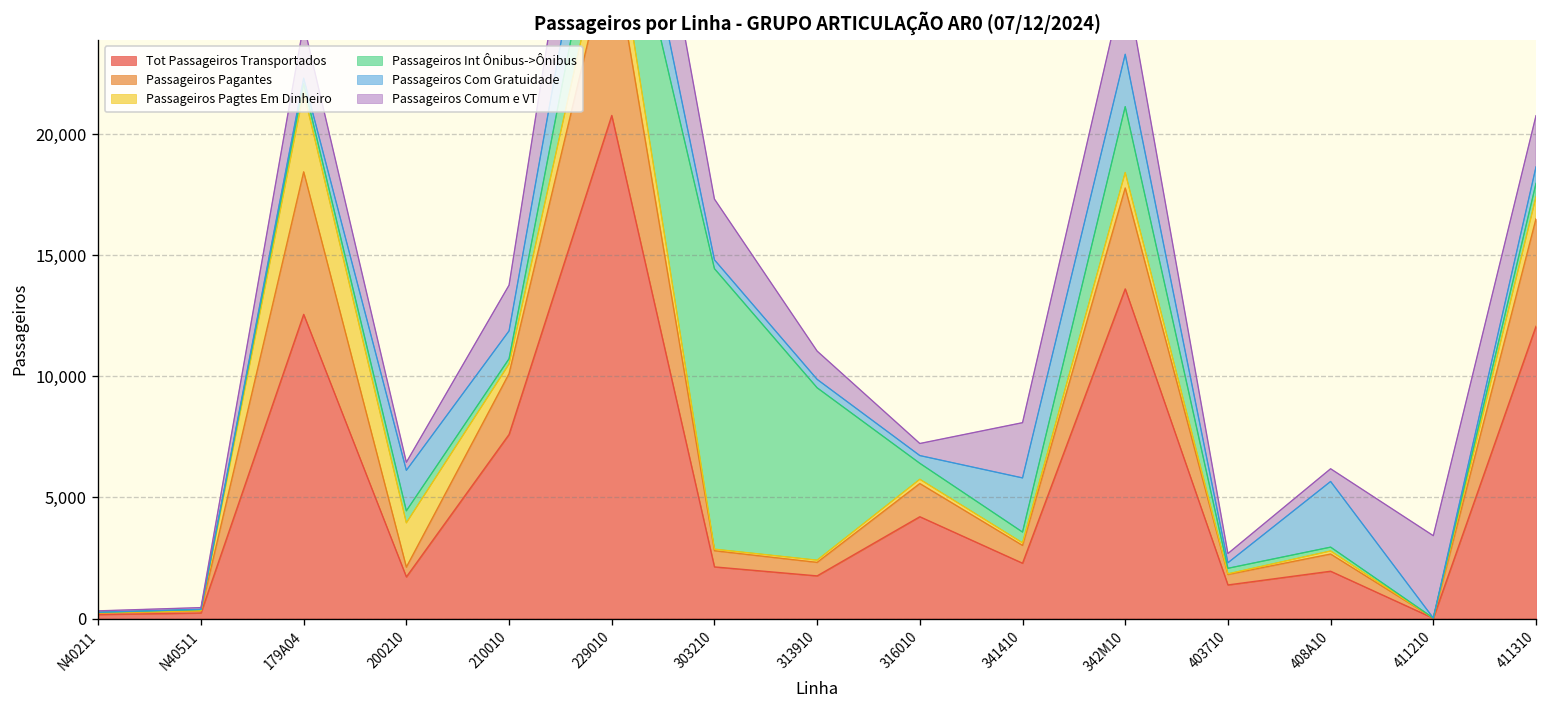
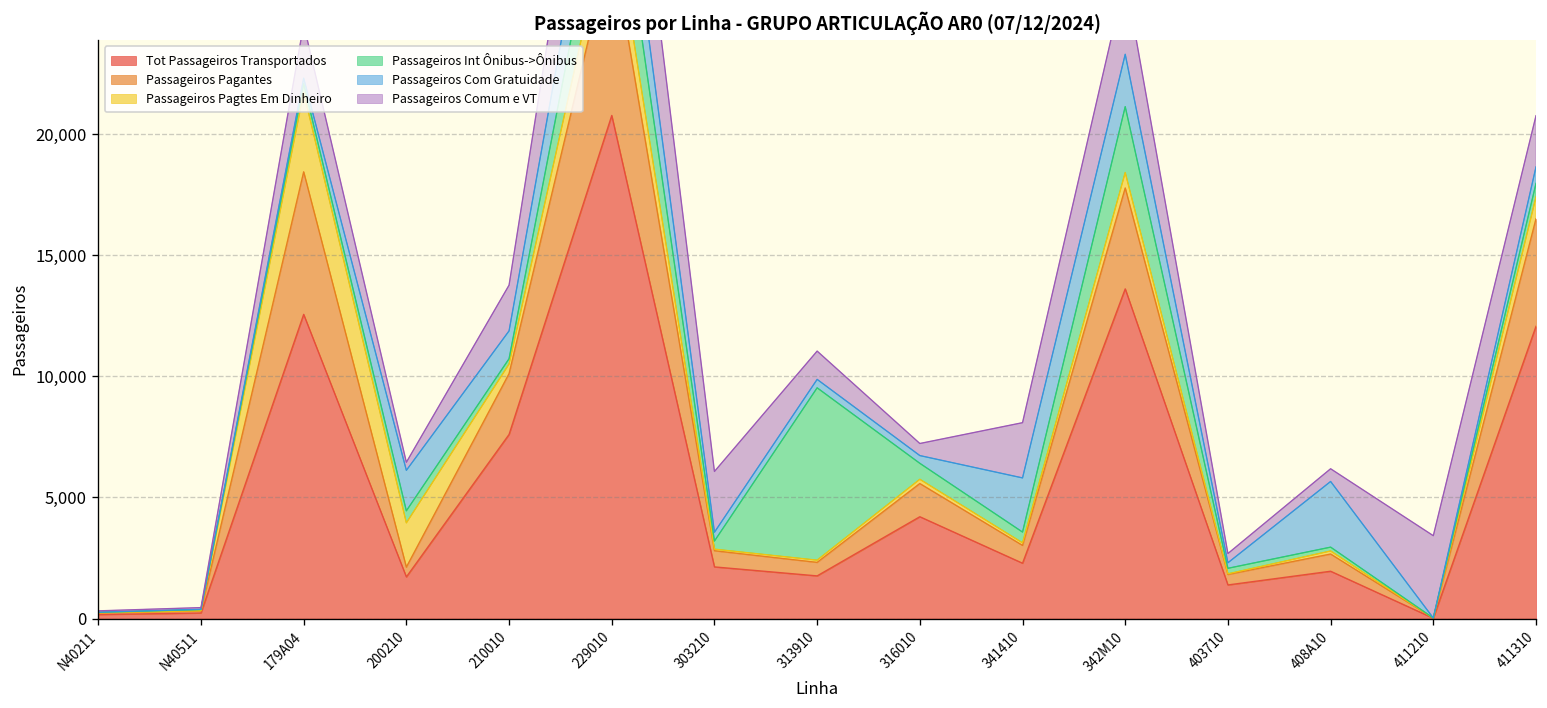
  {
    "Passageiros Pagtes Em Dinheiro": {
      "200210": "1,800",
      "210010": "400",
      "316010": "200",
      "342M10": "600",
      "408A10": "100",
      "411310": "900"
    },
    "Passageiros Int Ônibus->Ônibus": {
      "200210": "500",
      "210010": "200",
-     "303210": "11,600",
+     "303210": "300",
      "313910": "7,100",
      "316010": "700",
      "341410": "400",
      "342M10": "2,700",
      "403710": "200",
      "408A10": "200",
      "411310": "600"
    },
    "Passageiros Com Gratuidade": {
      "200210": "1,700",
      "210010": "1,200",
      "303210": "400",
      "313910": "300",
      "316010": "300",
      "341410": "2,200",
      "342M10": "2,200",
      "403710": "200",
      "408A10": "2,700",
      "411310": "700"
    },
    "Passageiros Comum e VT": {
      "200210": "300",
      "210010": "1,900",
      "303210": "2,500",
      "313910": "1,200",
      "316010": "500",
      "341410": "2,300",
      "403710": "400",
      "408A10": "500",
      "411210": "3,400",
      "411310": "2,100"
    }
  }
